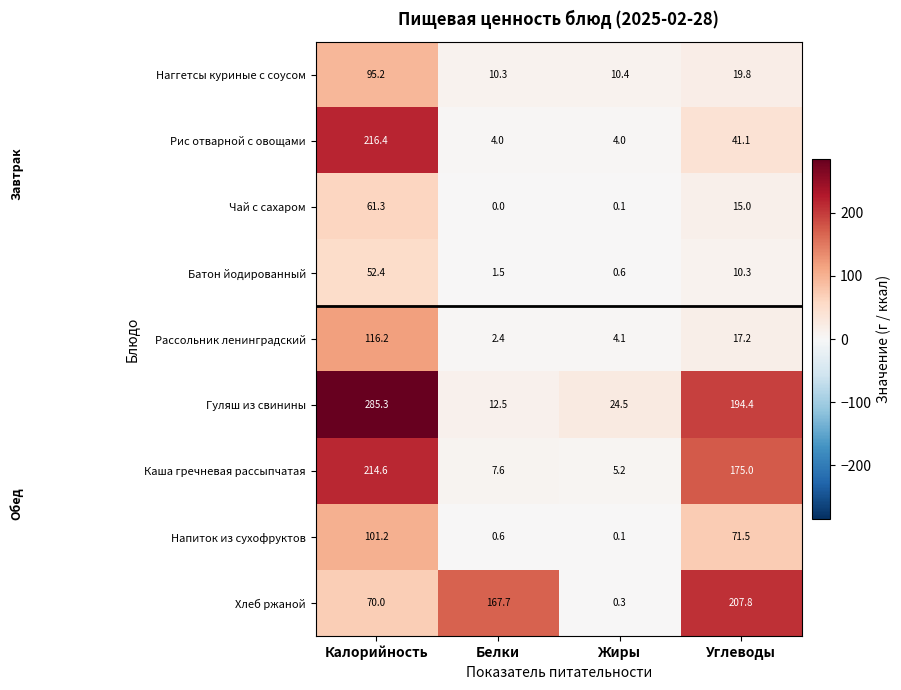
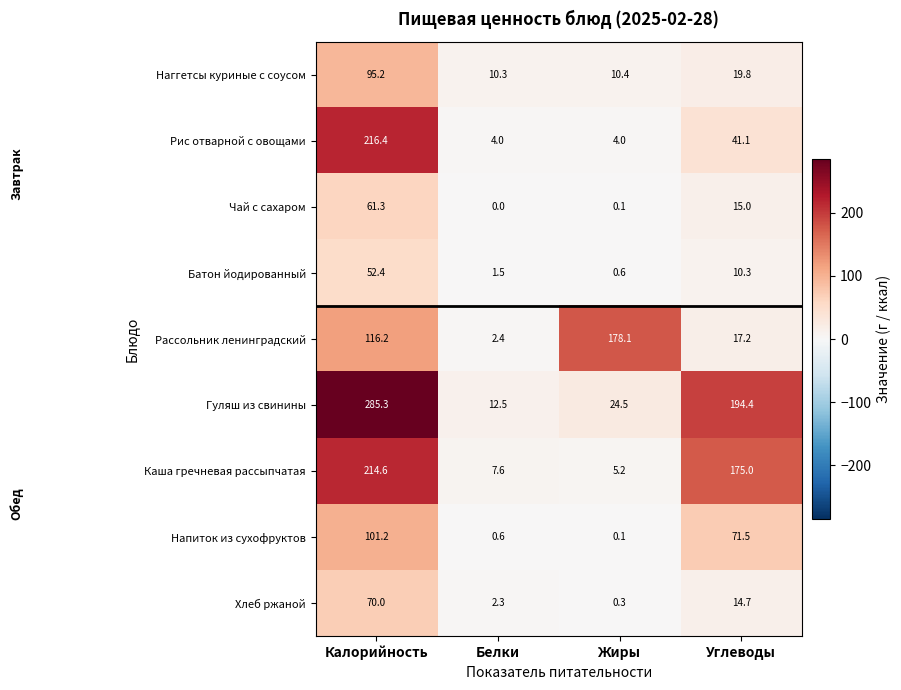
  {
    "Наггетсы куриные с соусом": {
      "Калорийность": 95.2,
      "Белки": 10.3,
      "Жиры": 10.4,
      "Углеводы": 19.8
    },
    "Рис отварной с овощами": {
      "Калорийность": 216.4,
      "Белки": 4.0,
      "Жиры": 4.0,
      "Углеводы": 41.1
    },
    "Чай с сахаром": {
      "Калорийность": 61.3,
      "Белки": 0.0,
      "Жиры": 0.1,
      "Углеводы": 15.0
    },
    "Батон йодированный": {
      "Калорийность": 52.4,
      "Белки": 1.5,
      "Жиры": 0.6,
      "Углеводы": 10.3
    },
    "Рассольник ленинградский": {
      "Калорийность": 116.2,
      "Белки": 2.4,
-     "Жиры": 4.1,
+     "Жиры": 178.1,
      "Углеводы": 17.2
    },
    "Гуляш из свинины": {
      "Калорийность": 285.3,
      "Белки": 12.5,
      "Жиры": 24.5,
      "Углеводы": 194.4
    },
    "Каша гречневая рассыпчатая": {
      "Калорийность": 214.6,
      "Белки": 7.6,
      "Жиры": 5.2,
      "Углеводы": 175.0
    },
    "Напиток из сухофруктов": {
      "Калорийность": 101.2,
      "Белки": 0.6,
      "Жиры": 0.1,
      "Углеводы": 71.5
    },
    "Хлеб ржаной": {
      "Калорийность": 70.0,
-     "Белки": 167.7,
+     "Белки": 2.3,
      "Жиры": 0.3,
-     "Углеводы": 207.8
+     "Углеводы": 14.7
    }
  }
